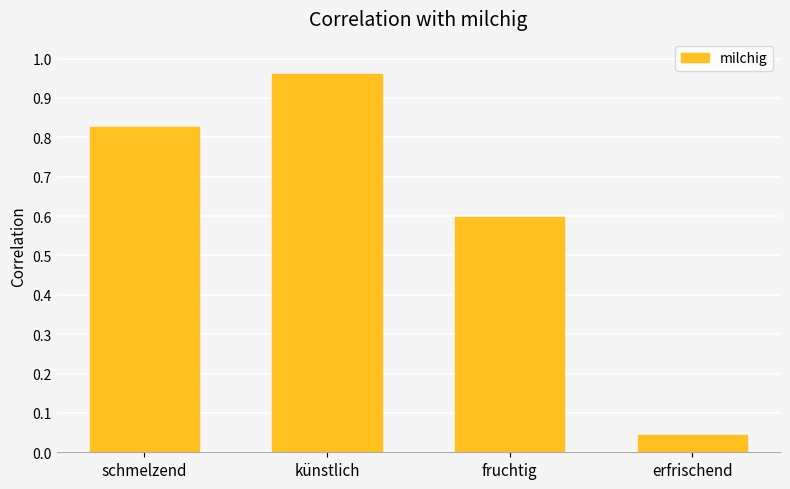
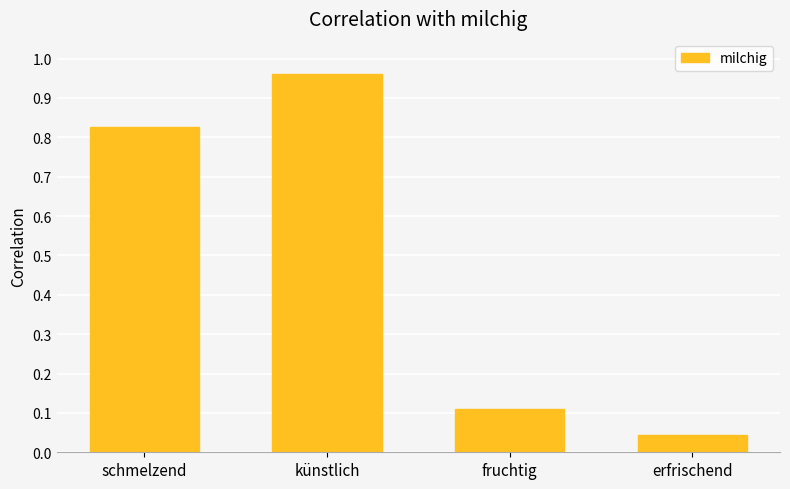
  {
    "schmelzend": 0.83,
    "künstlich": 0.96,
-   "fruchtig": 0.60,
+   "fruchtig": 0.11,
    "erfrischend": 0.04
  }
